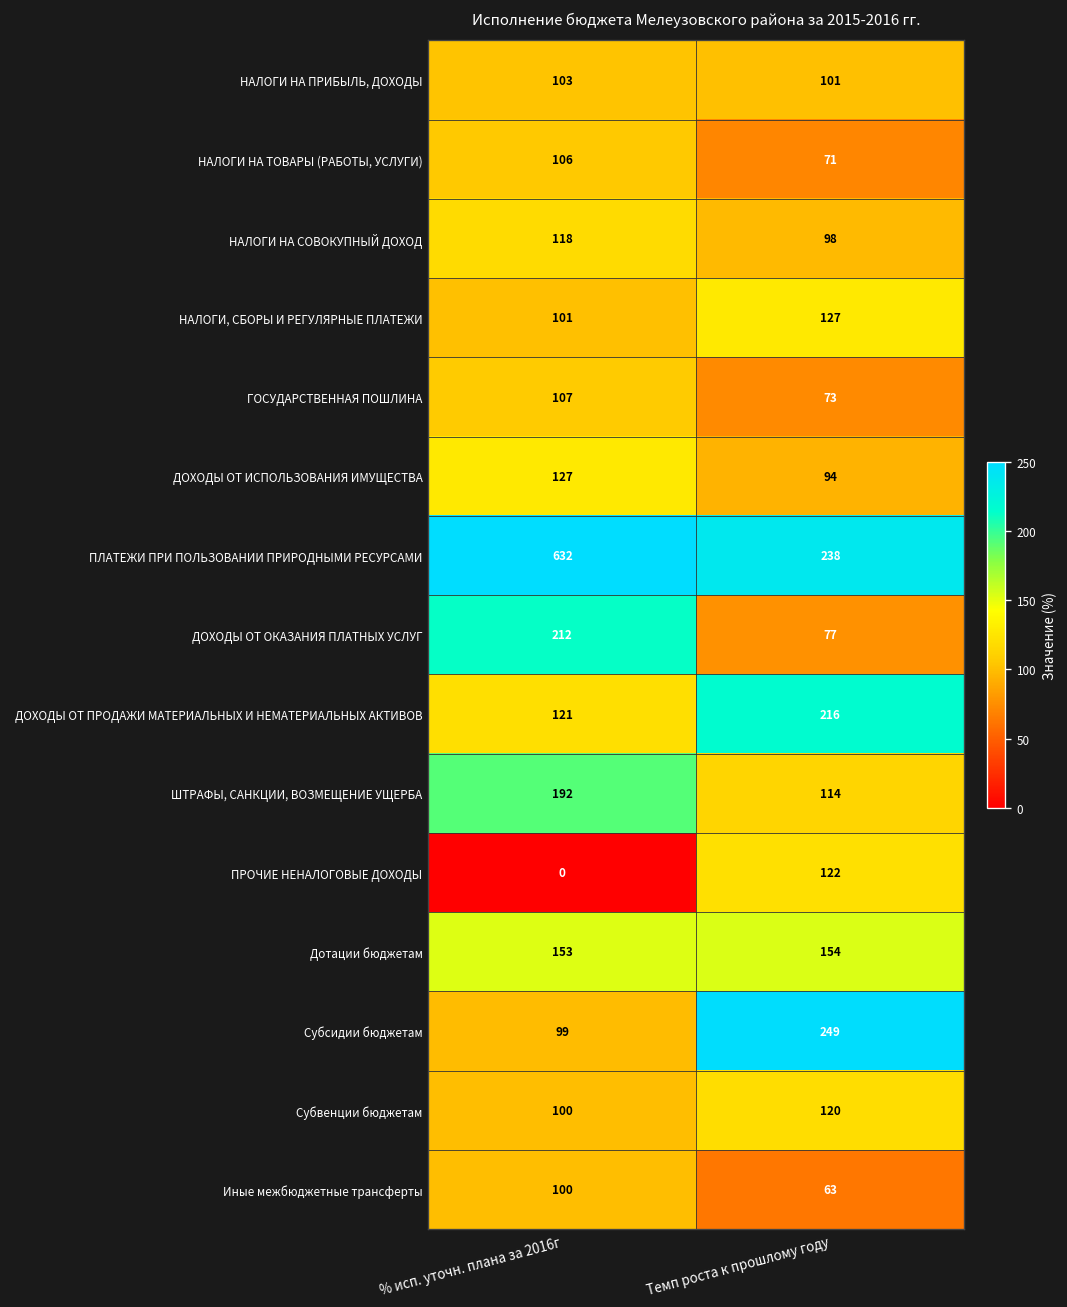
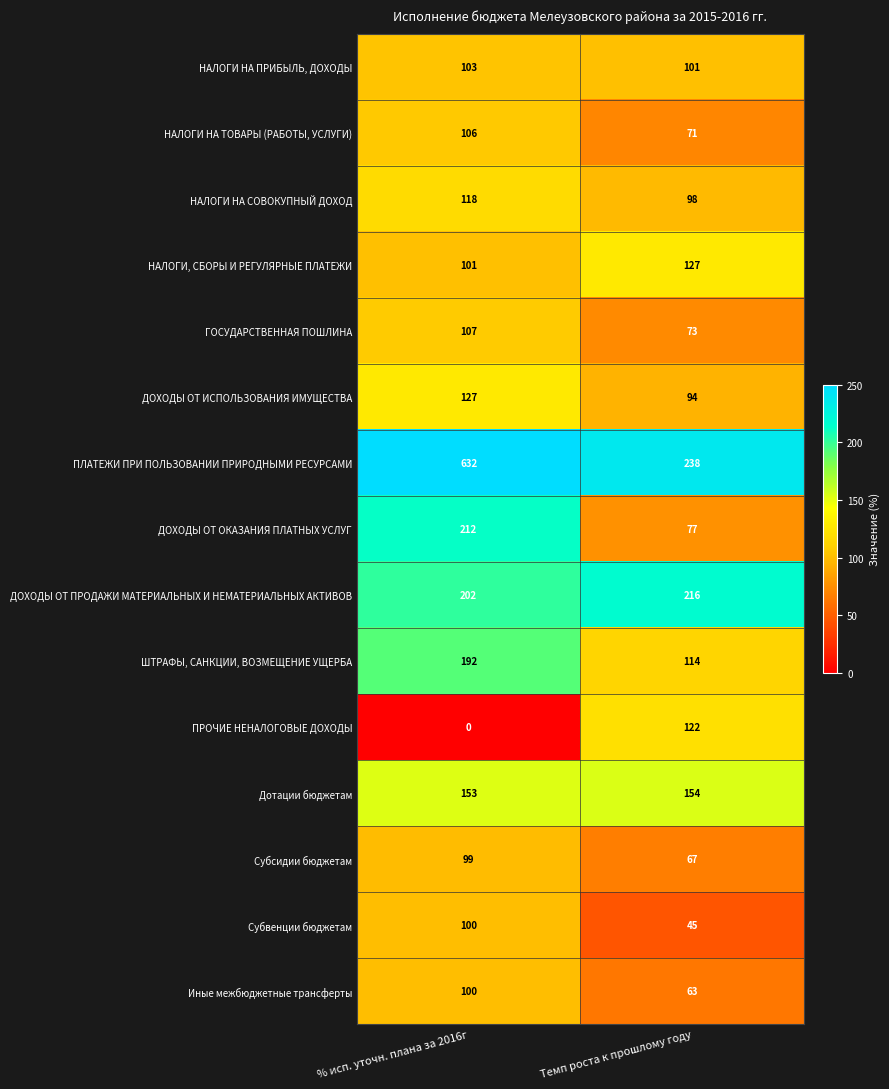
  {
    "НАЛОГИ НА ПРИБЫЛЬ, ДОХОДЫ": {
      "% исп. уточн. плана за 2016г": 103,
      "Темп роста к прошлому году": 101
    },
    "НАЛОГИ НА ТОВАРЫ (РАБОТЫ, УСЛУГИ)": {
      "% исп. уточн. плана за 2016г": 106,
      "Темп роста к прошлому году": 71
    },
    "НАЛОГИ НА СОВОКУПНЫЙ ДОХОД": {
      "% исп. уточн. плана за 2016г": 118,
      "Темп роста к прошлому году": 98
    },
    "НАЛОГИ, СБОРЫ И РЕГУЛЯРНЫЕ ПЛАТЕЖИ": {
      "% исп. уточн. плана за 2016г": 101,
      "Темп роста к прошлому году": 127
    },
    "ГОСУДАРСТВЕННАЯ ПОШЛИНА": {
      "% исп. уточн. плана за 2016г": 107,
      "Темп роста к прошлому году": 73
    },
    "ДОХОДЫ ОТ ИСПОЛЬЗОВАНИЯ ИМУЩЕСТВА": {
      "% исп. уточн. плана за 2016г": 127,
      "Темп роста к прошлому году": 94
    },
    "ПЛАТЕЖИ ПРИ ПОЛЬЗОВАНИИ ПРИРОДНЫМИ РЕСУРСАМИ": {
      "% исп. уточн. плана за 2016г": 632,
      "Темп роста к прошлому году": 238
    },
    "ДОХОДЫ ОТ ОКАЗАНИЯ ПЛАТНЫХ УСЛУГ": {
      "% исп. уточн. плана за 2016г": 212,
      "Темп роста к прошлому году": 77
    },
    "ДОХОДЫ ОТ ПРОДАЖИ МАТЕРИАЛЬНЫХ И НЕМАТЕРИАЛЬНЫХ АКТИВОВ": {
-     "% исп. уточн. плана за 2016г": 121,
+     "% исп. уточн. плана за 2016г": 202,
      "Темп роста к прошлому году": 216
    },
    "ШТРАФЫ, САНКЦИИ, ВОЗМЕЩЕНИЕ УЩЕРБА": {
      "% исп. уточн. плана за 2016г": 192,
      "Темп роста к прошлому году": 114
    },
    "ПРОЧИЕ НЕНАЛОГОВЫЕ ДОХОДЫ": {
      "% исп. уточн. плана за 2016г": 0,
      "Темп роста к прошлому году": 122
    },
    "Дотации бюджетам": {
      "% исп. уточн. плана за 2016г": 153,
      "Темп роста к прошлому году": 154
    },
    "Субсидии бюджетам": {
      "% исп. уточн. плана за 2016г": 99,
-     "Темп роста к прошлому году": 249
+     "Темп роста к прошлому году": 67
    },
    "Субвенции бюджетам": {
      "% исп. уточн. плана за 2016г": 100,
-     "Темп роста к прошлому году": 120
+     "Темп роста к прошлому году": 45
    },
    "Иные межбюджетные трансферты": {
      "% исп. уточн. плана за 2016г": 100,
      "Темп роста к прошлому году": 63
    }
  }
